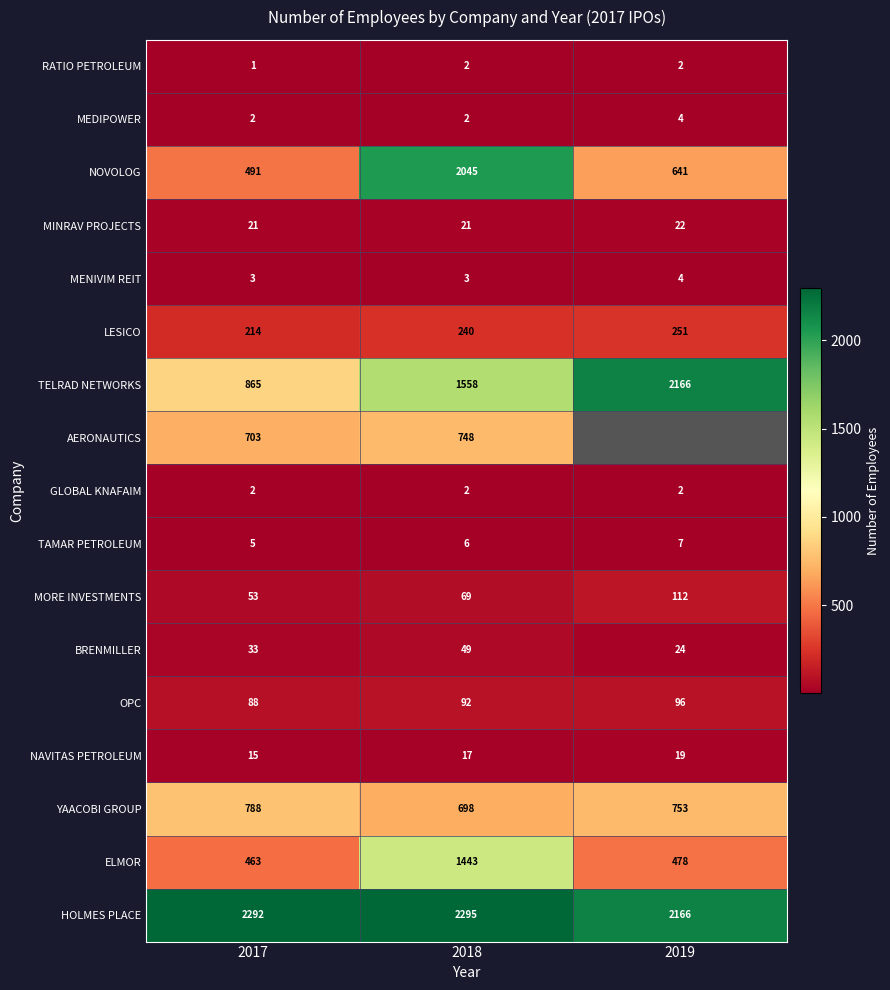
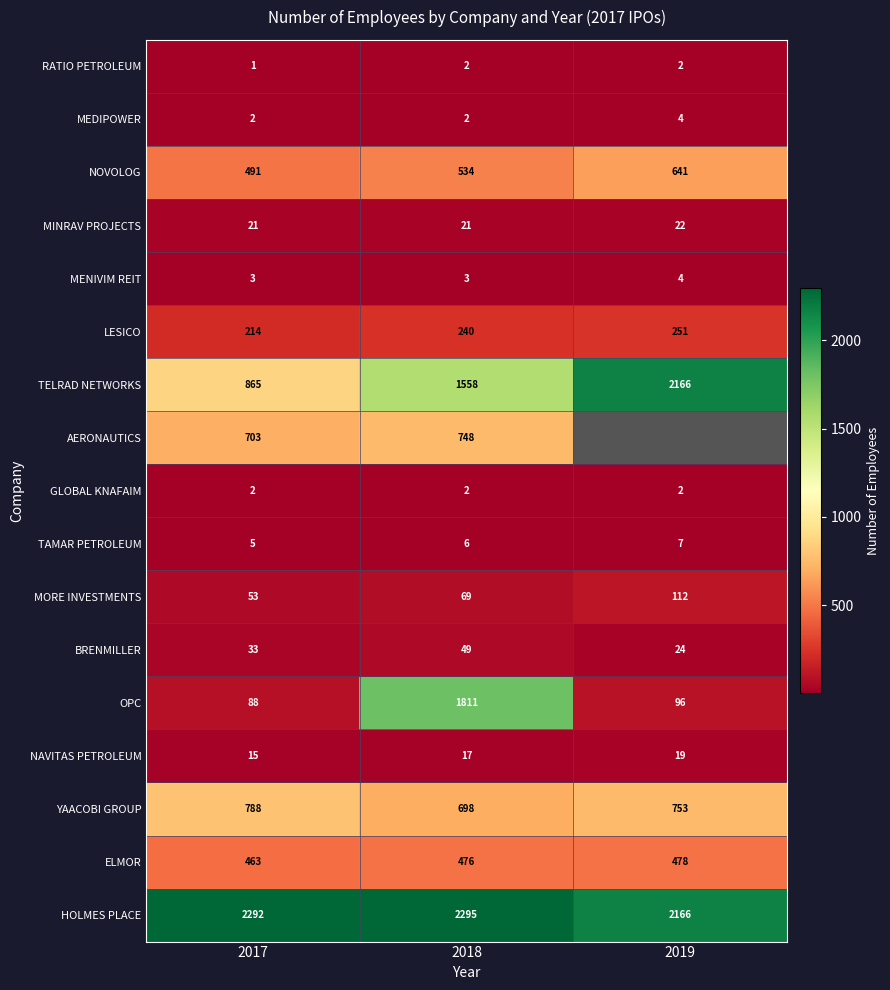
  {
    "RATIO PETROLEUM": {
      "2017": 1,
      "2018": 2,
      "2019": 2
    },
    "MEDIPOWER": {
      "2017": 2,
      "2018": 2,
      "2019": 4
    },
    "NOVOLOG": {
      "2017": 491,
-     "2018": 2045,
+     "2018": 534,
      "2019": 641
    },
    "MINRAV PROJECTS": {
      "2017": 21,
      "2018": 21,
      "2019": 22
    },
    "MENIVIM REIT": {
      "2017": 3,
      "2018": 3,
      "2019": 4
    },
    "LESICO": {
      "2017": 214,
      "2018": 240,
      "2019": 251
    },
    "TELRAD NETWORKS": {
      "2017": 865,
      "2018": 1558,
      "2019": 2166
    },
    "AERONAUTICS": {
      "2017": 703,
      "2018": 748
    },
    "GLOBAL KNAFAIM": {
      "2017": 2,
      "2018": 2,
      "2019": 2
    },
    "TAMAR PETROLEUM": {
      "2017": 5,
      "2018": 6,
      "2019": 7
    },
    "MORE INVESTMENTS": {
      "2017": 53,
      "2018": 69,
      "2019": 112
    },
    "BRENMILLER": {
      "2017": 33,
      "2018": 49,
      "2019": 24
    },
    "OPC": {
      "2017": 88,
-     "2018": 92,
+     "2018": 1811,
      "2019": 96
    },
    "NAVITAS PETROLEUM": {
      "2017": 15,
      "2018": 17,
      "2019": 19
    },
    "YAACOBI GROUP": {
      "2017": 788,
      "2018": 698,
      "2019": 753
    },
    "ELMOR": {
      "2017": 463,
-     "2018": 1443,
+     "2018": 476,
      "2019": 478
    },
    "HOLMES PLACE": {
      "2017": 2292,
      "2018": 2295,
      "2019": 2166
    }
  }
